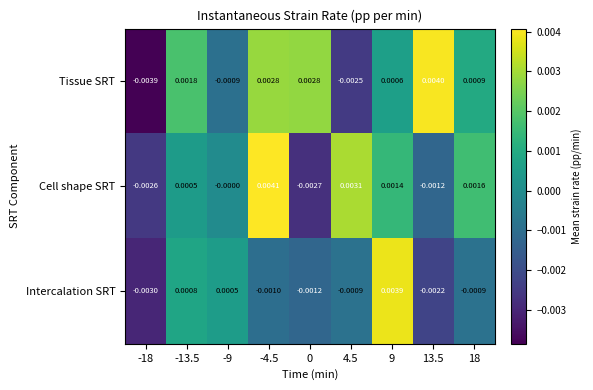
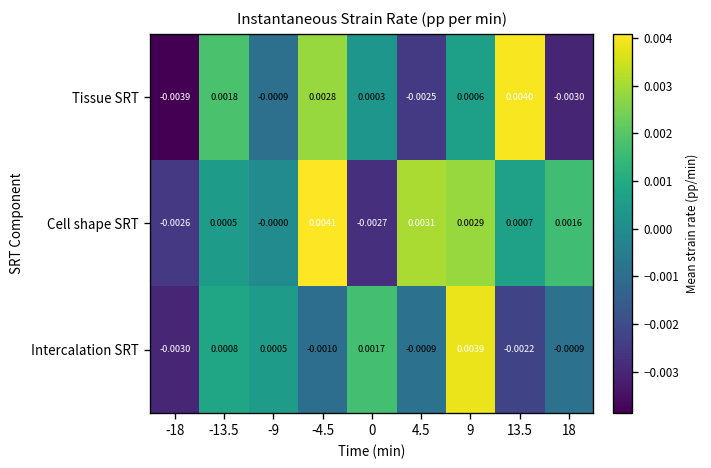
  {
    "Tissue SRT": {
      "-18": -0.0039,
      "-13.5": 0.0018,
      "-9": -0.0009,
      "-4.5": 0.0028,
-     "0": 0.0028,
+     "0": 0.0003,
      "4.5": -0.0025,
      "9": 0.0006,
      "13.5": 0.0040,
-     "18": 0.0009
+     "18": -0.0030
    },
    "Cell shape SRT": {
      "-18": -0.0026,
      "-13.5": 0.0005,
      "-9": -0.0000,
      "-4.5": 0.0041,
      "0": -0.0027,
      "4.5": 0.0031,
-     "9": 0.0014,
-     "13.5": -0.0012,
+     "9": 0.0029,
+     "13.5": 0.0007,
      "18": 0.0016
    },
    "Intercalation SRT": {
      "-18": -0.0030,
      "-13.5": 0.0008,
      "-9": 0.0005,
      "-4.5": -0.0010,
-     "0": -0.0012,
+     "0": 0.0017,
      "4.5": -0.0009,
      "9": 0.0039,
      "13.5": -0.0022,
      "18": -0.0009
    }
  }
